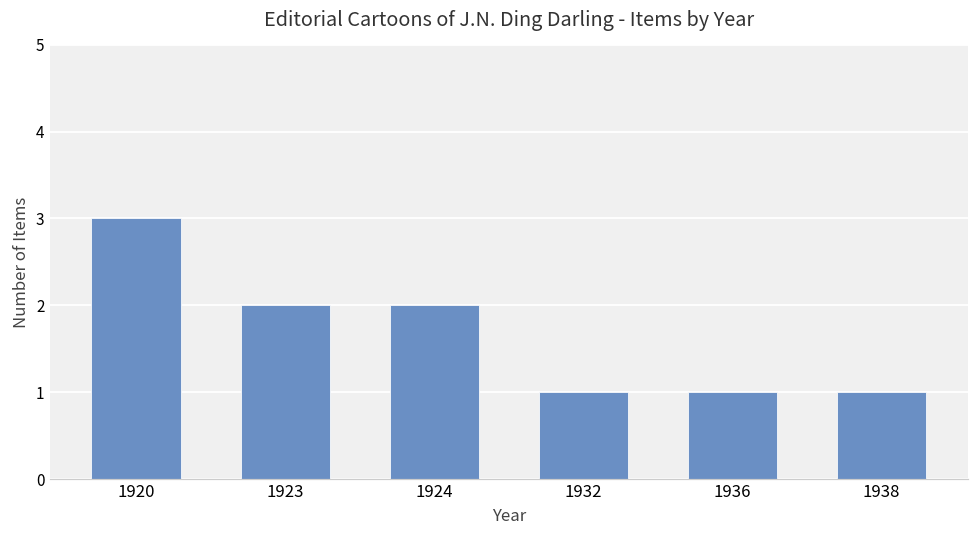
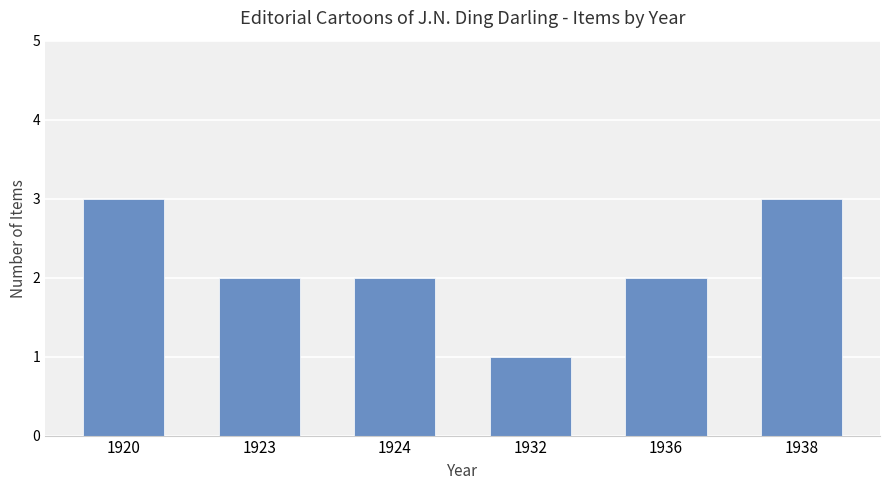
  {
    "1920": 3,
    "1923": 2,
    "1924": 2,
    "1932": 1,
-   "1936": 1,
-   "1938": 1
+   "1936": 2,
+   "1938": 3
  }
